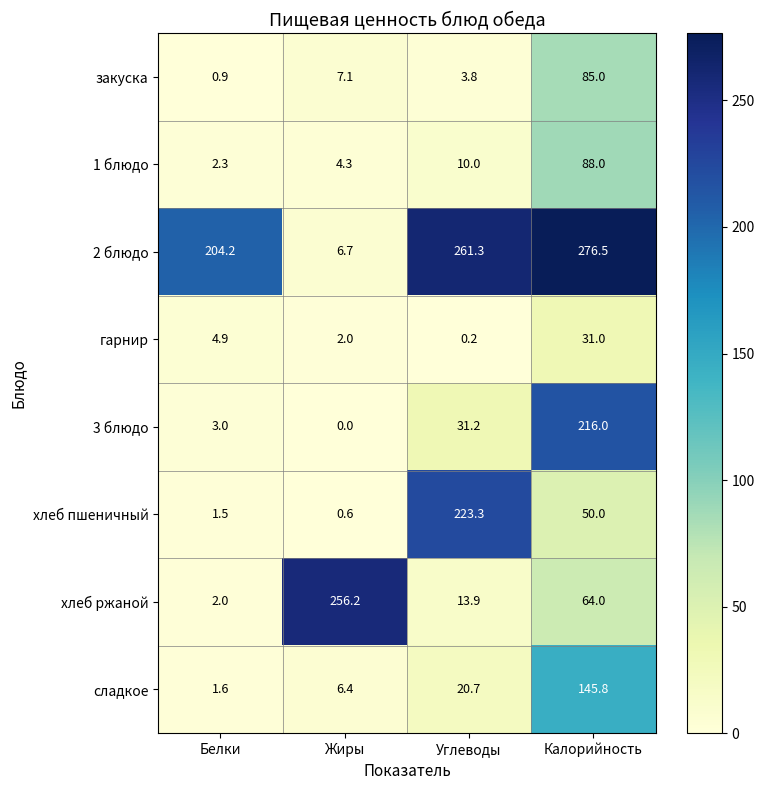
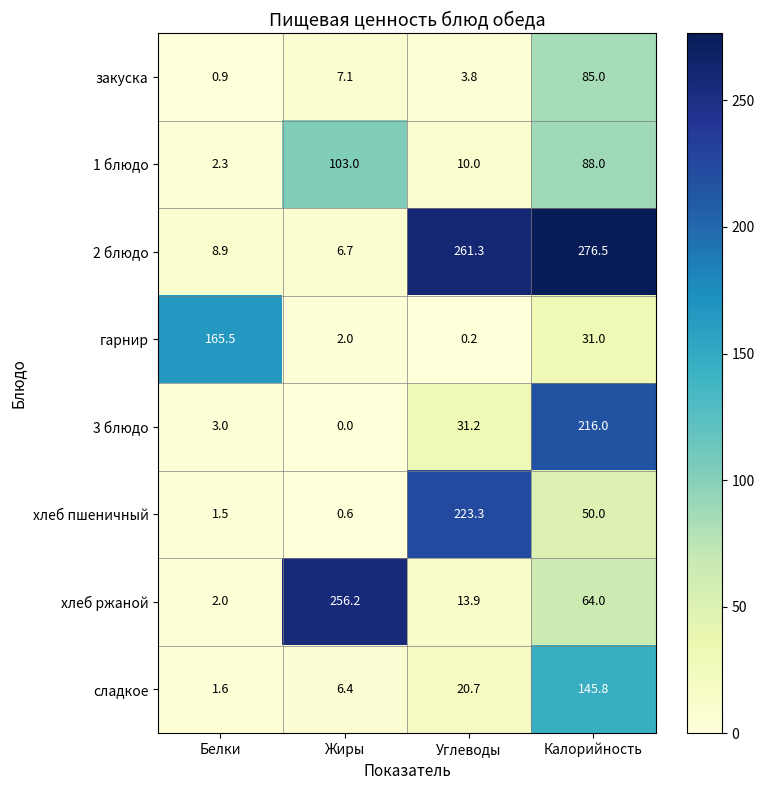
  {
    "закуска": {
      "Белки": 0.9,
      "Жиры": 7.1,
      "Углеводы": 3.8,
      "Калорийность": 85.0
    },
    "1 блюдо": {
      "Белки": 2.3,
-     "Жиры": 4.3,
+     "Жиры": 103.0,
      "Углеводы": 10.0,
      "Калорийность": 88.0
    },
    "2 блюдо": {
-     "Белки": 204.2,
+     "Белки": 8.9,
      "Жиры": 6.7,
      "Углеводы": 261.3,
      "Калорийность": 276.5
    },
    "гарнир": {
-     "Белки": 4.9,
+     "Белки": 165.5,
      "Жиры": 2.0,
      "Углеводы": 0.2,
      "Калорийность": 31.0
    },
    "3 блюдо": {
      "Белки": 3.0,
      "Жиры": 0.0,
      "Углеводы": 31.2,
      "Калорийность": 216.0
    },
    "хлеб пшеничный": {
      "Белки": 1.5,
      "Жиры": 0.6,
      "Углеводы": 223.3,
      "Калорийность": 50.0
    },
    "хлеб ржаной": {
      "Белки": 2.0,
      "Жиры": 256.2,
      "Углеводы": 13.9,
      "Калорийность": 64.0
    },
    "сладкое": {
      "Белки": 1.6,
      "Жиры": 6.4,
      "Углеводы": 20.7,
      "Калорийность": 145.8
    }
  }
